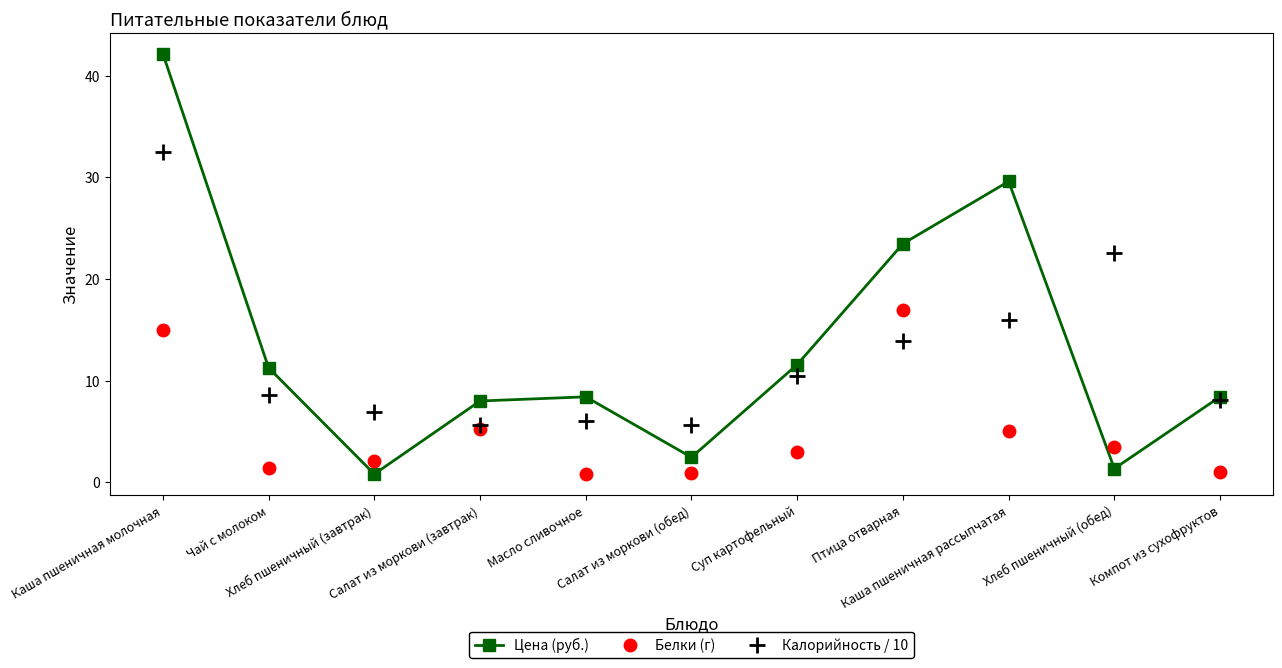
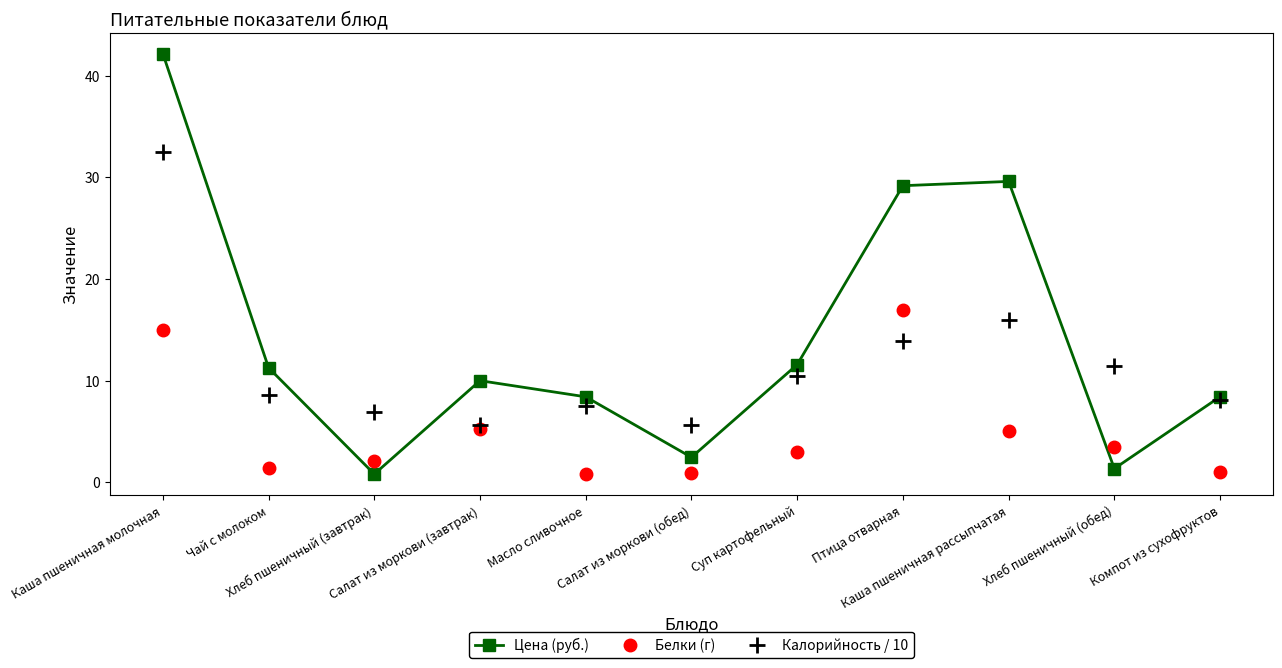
  {
    "Цена (руб.)": {
      "Каша пшеничная молочная": 42.2,
      "Чай с молоком": 11.3,
      "Хлеб пшеничный (завтрак)": 0.8,
-     "Салат из моркови (завтрак)": 8,
+     "Салат из моркови (завтрак)": 10,
      "Масло сливочное": 8.4,
      "Салат из моркови (обед)": 2.5,
      "Суп картофельный": 11.6,
-     "Птица отварная": 23.5,
+     "Птица отварная": 29.2,
      "Каша пшеничная рассыпчатая": 29.6,
      "Хлеб пшеничный (обед)": 1.4,
      "Компот из сухофруктов": 8.4
    },
    "Белки (г)": {
      "Каша пшеничная молочная": 15.0,
      "Чай с молоком": 1.4,
      "Хлеб пшеничный (завтрак)": 2.1,
      "Салат из моркови (завтрак)": 5.2,
      "Масло сливочное": 0.8,
      "Салат из моркови (обед)": 0.9,
      "Суп картофельный": 3.0,
      "Птица отварная": 17.0,
      "Каша пшеничная рассыпчатая": 5.0,
      "Хлеб пшеничный (обед)": 3.5,
      "Компот из сухофруктов": 1.0
    },
    "Калорийность / 10": {
      "Каша пшеничная молочная": 32.5,
      "Чай с молоком": 8.6,
      "Хлеб пшеничный (завтрак)": 6.9,
      "Салат из моркови (завтрак)": 5.6,
-     "Масло сливочное": 6.0,
+     "Масло сливочное": 7.5,
      "Салат из моркови (обед)": 5.6,
      "Суп картофельный": 10.5,
      "Птица отварная": 13.9,
      "Каша пшеничная рассыпчатая": 16.0,
-     "Хлеб пшеничный (обед)": 22.6,
+     "Хлеб пшеничный (обед)": 11.4,
      "Компот из сухофруктов": 8.1
    }
  }
